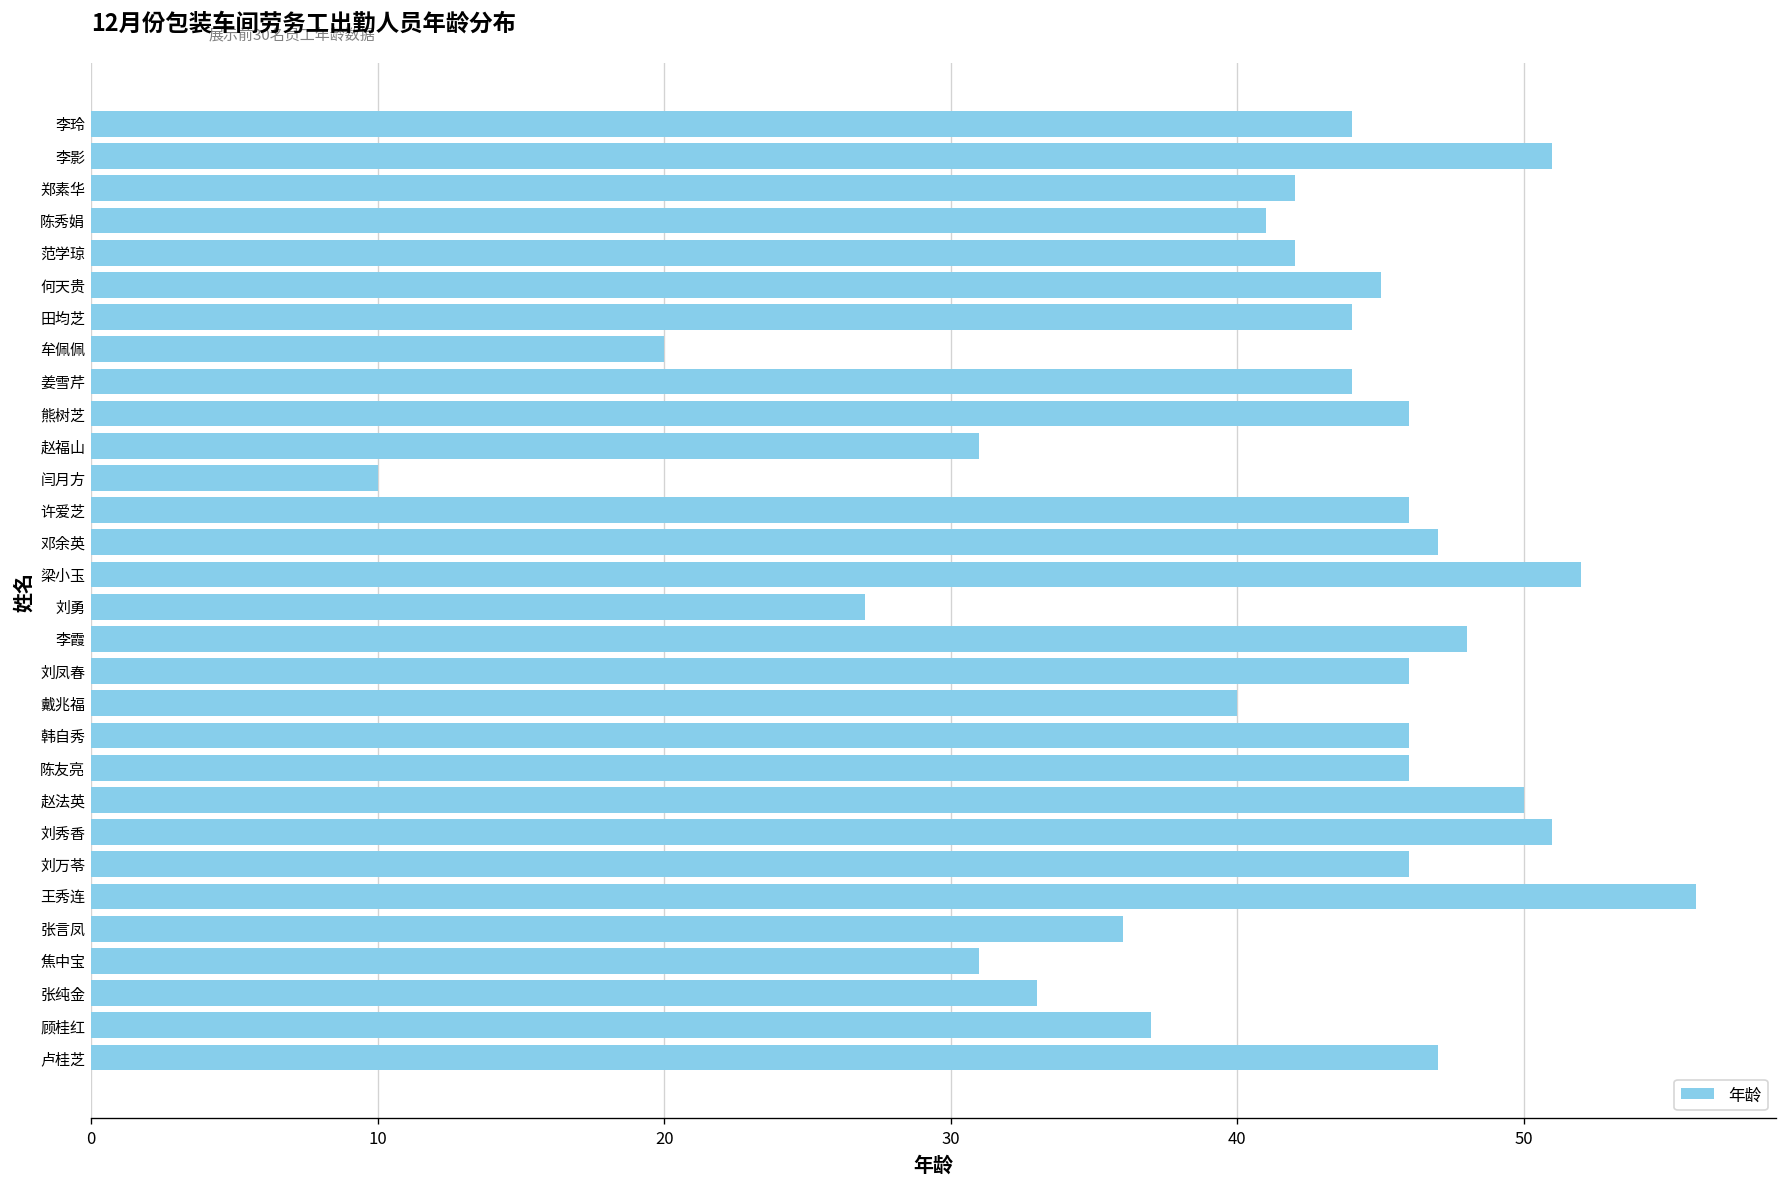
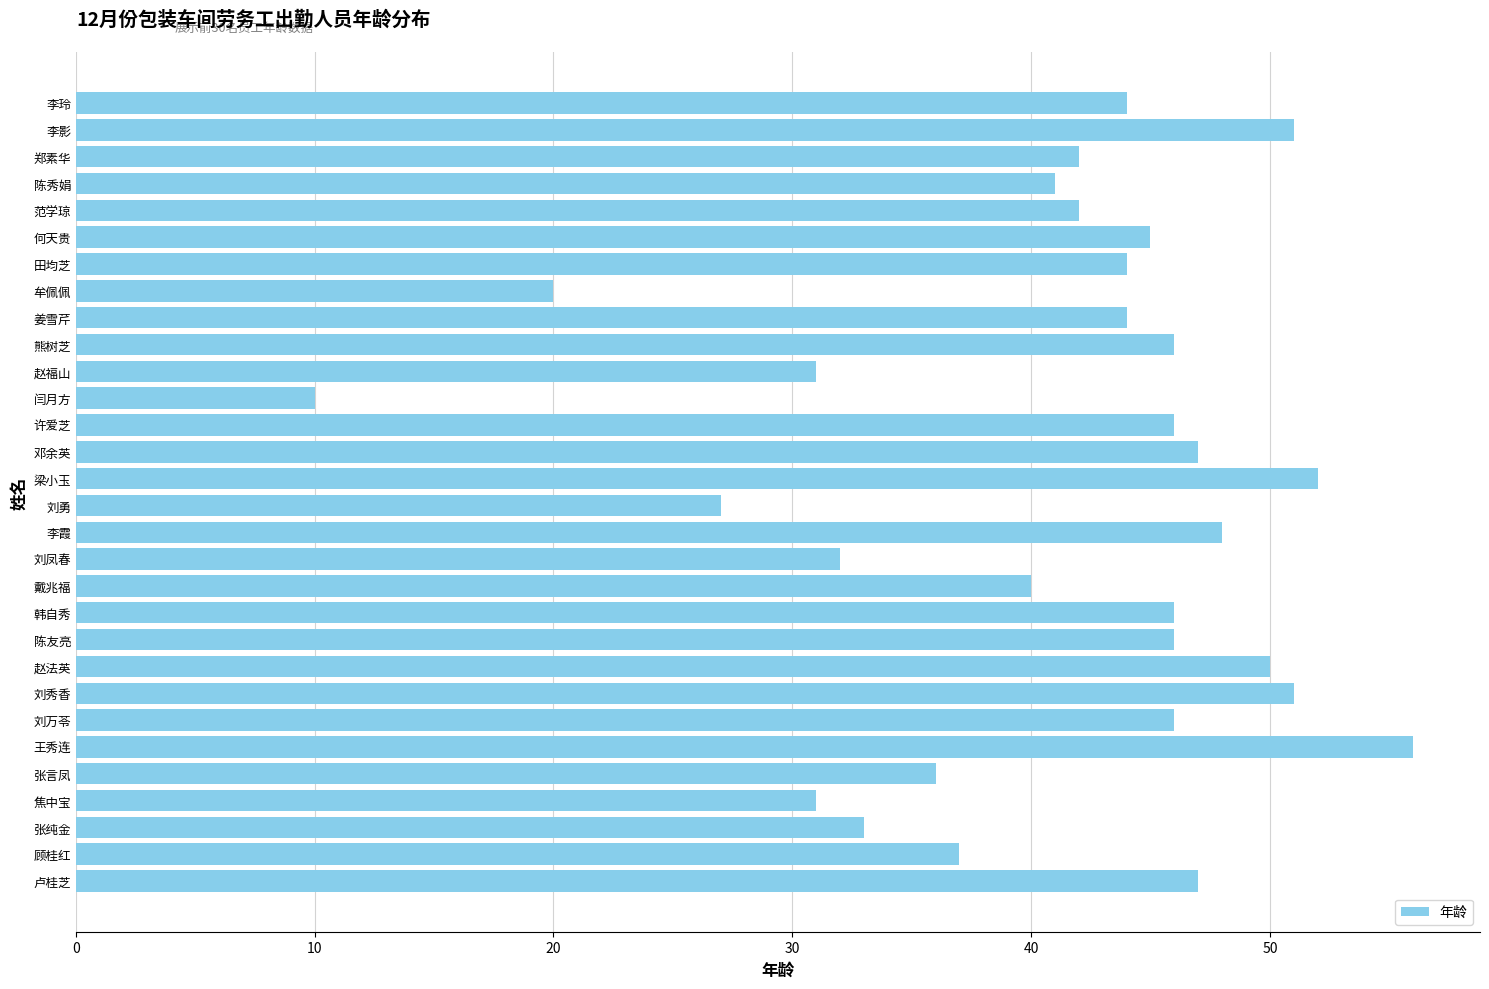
  {
    "李玲": 44,
    "李影": 51,
    "郑素华": 42,
    "陈秀娟": 41,
    "范学琼": 42,
    "何天贵": 45,
    "田均芝": 44,
    "牟佩佩": 20,
    "姜雪芹": 44,
    "熊树芝": 46,
    "赵福山": 31,
    "闫月方": 10,
    "许爱芝": 46,
    "邓余英": 47,
    "梁小玉": 52,
    "刘勇": 27,
    "李霞": 48,
-   "刘凤春": 46,
+   "刘凤春": 32,
    "戴兆福": 40,
    "韩自秀": 46,
    "陈友亮": 46,
    "赵法英": 50,
    "刘秀香": 51,
    "刘万苓": 46,
    "王秀连": 56,
    "张言凤": 36,
    "焦中宝": 31,
    "张纯金": 33,
    "顾桂红": 37,
    "卢桂芝": 47
  }
